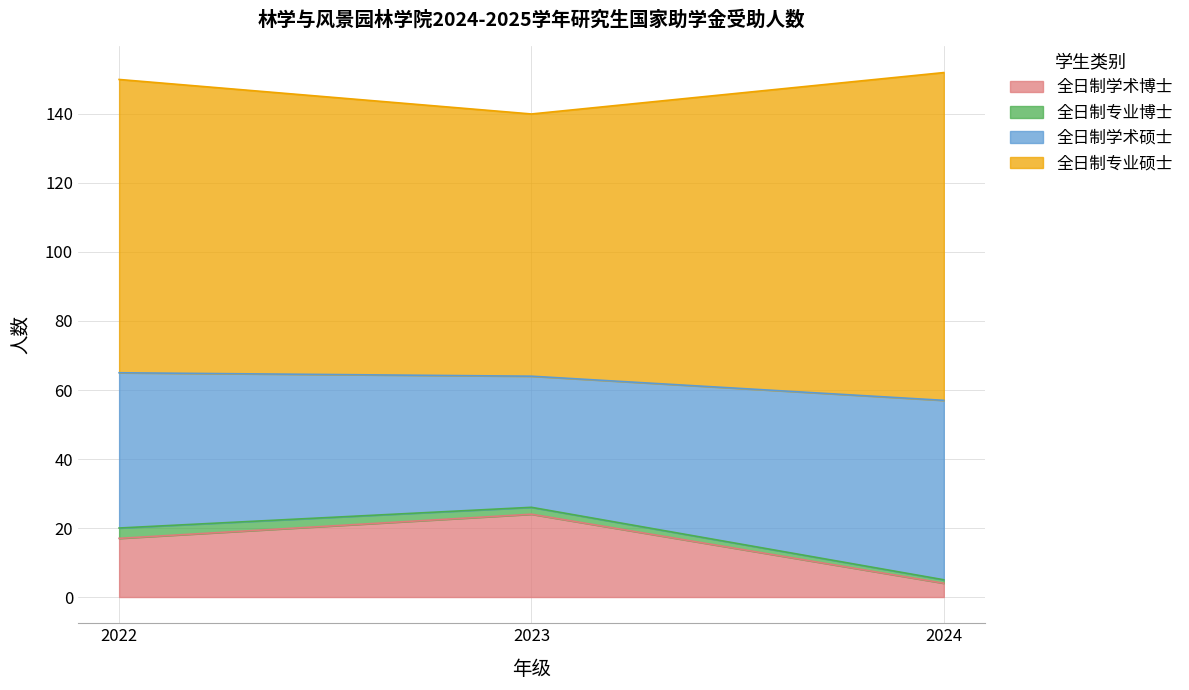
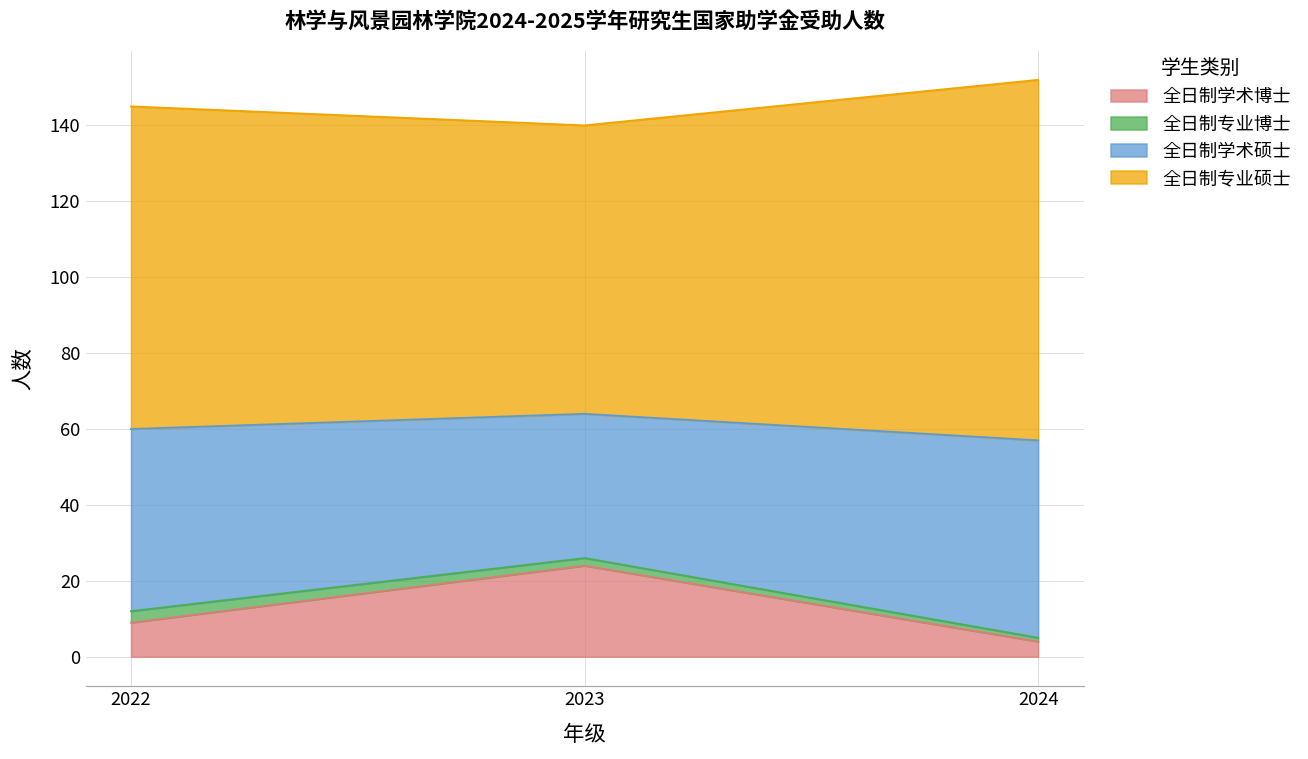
  {
    "全日制学术博士": {
-     "2022": 17,
+     "2022": 9,
      "2023": 24,
      "2024": 4
    },
    "全日制专业博士": {
      "2022": 3,
      "2023": 2,
      "2024": 1
    },
    "全日制学术硕士": {
-     "2022": 45,
+     "2022": 48,
      "2023": 38,
      "2024": 52
    },
    "全日制专业硕士": {
      "2022": 85,
      "2023": 76,
      "2024": 95
    }
  }
